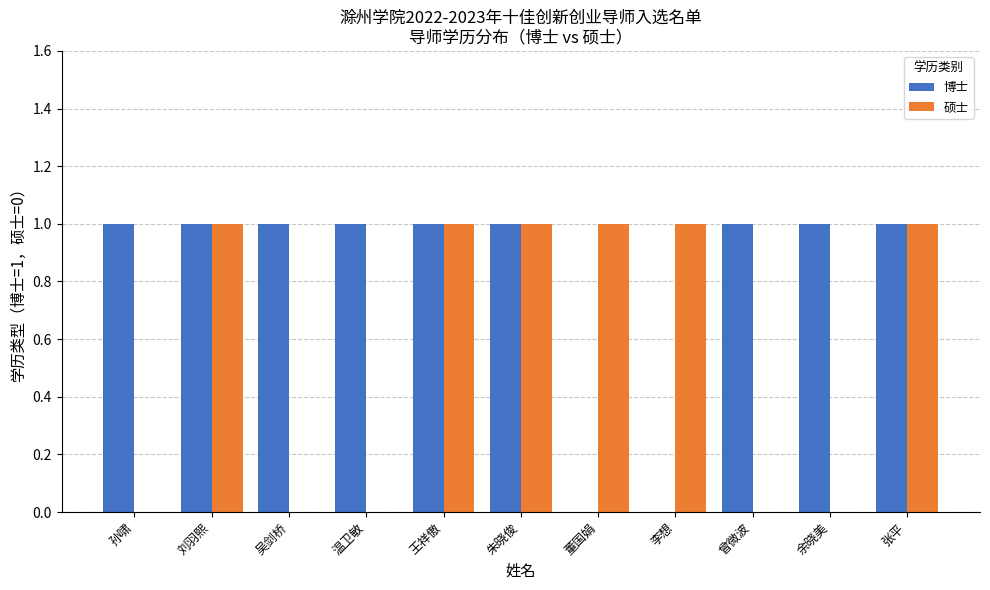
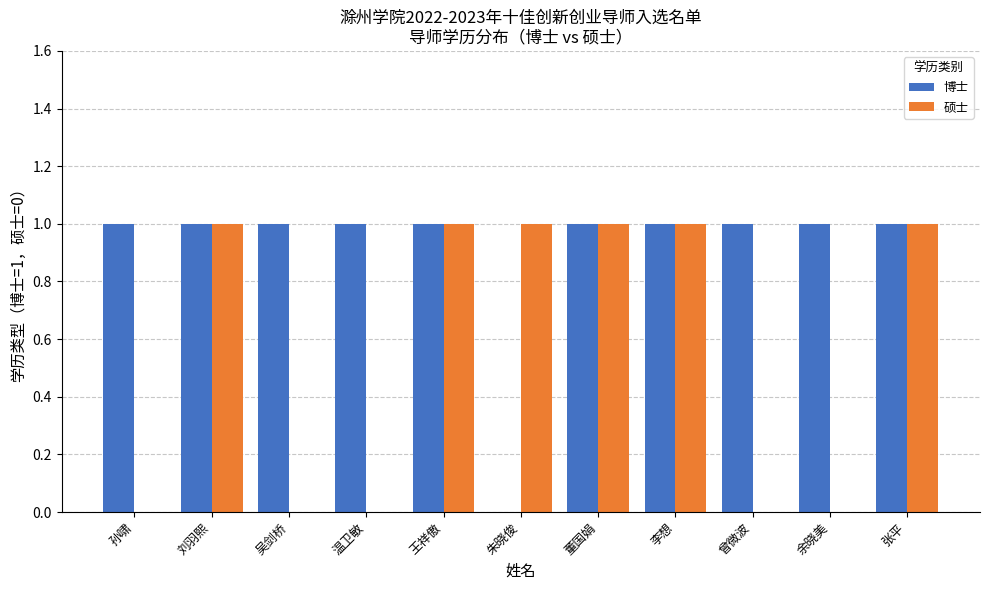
  {
    "博士": {
      "孙啸": 1,
      "刘羽熙": 1,
      "吴剑桥": 1,
      "温卫敏": 1,
      "王祥傲": 1,
-     "朱晓俊": 1,
-     "董国娟": 0,
-     "李想": 0,
+     "朱晓俊": 0,
+     "董国娟": 1,
+     "李想": 1,
      "曾微波": 1,
      "余晓美": 1,
      "张平": 1
    },
    "硕士": {
      "孙啸": 0,
      "刘羽熙": 1,
      "吴剑桥": 0,
      "温卫敏": 0,
      "王祥傲": 1,
      "朱晓俊": 1,
      "董国娟": 1,
      "李想": 1,
      "曾微波": 0,
      "余晓美": 0,
      "张平": 1
    }
  }
